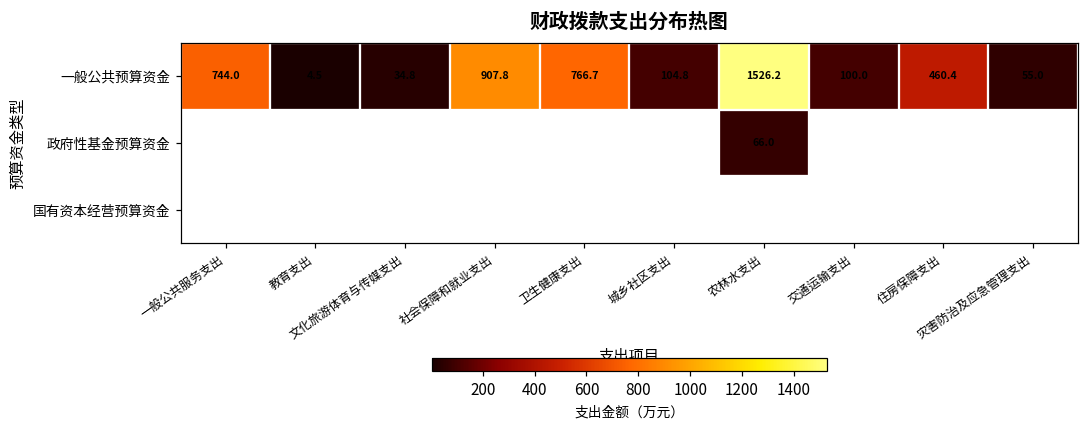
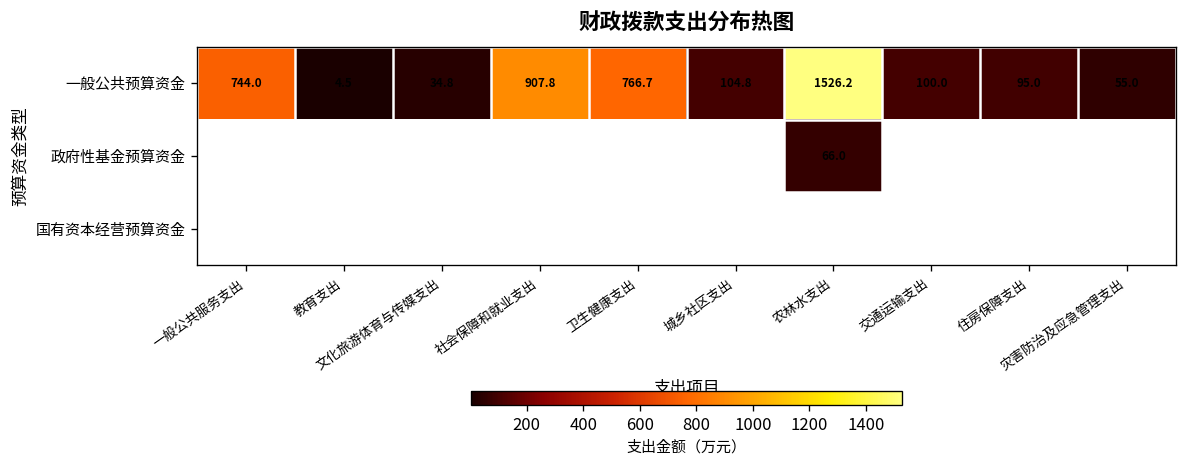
  {
    "一般公共预算资金": {
      "一般公共服务支出": 744.0,
      "社会保障和就业支出": 907.8,
      "卫生健康支出": 766.7,
      "城乡社区支出": 104.8,
      "农林水支出": 1526.2,
      "交通运输支出": 100.0,
-     "住房保障支出": 460.4
+     "住房保障支出": 95.0
    },
    "政府性基金预算资金": {
      "农林水支出": 66.0
    }
  }
